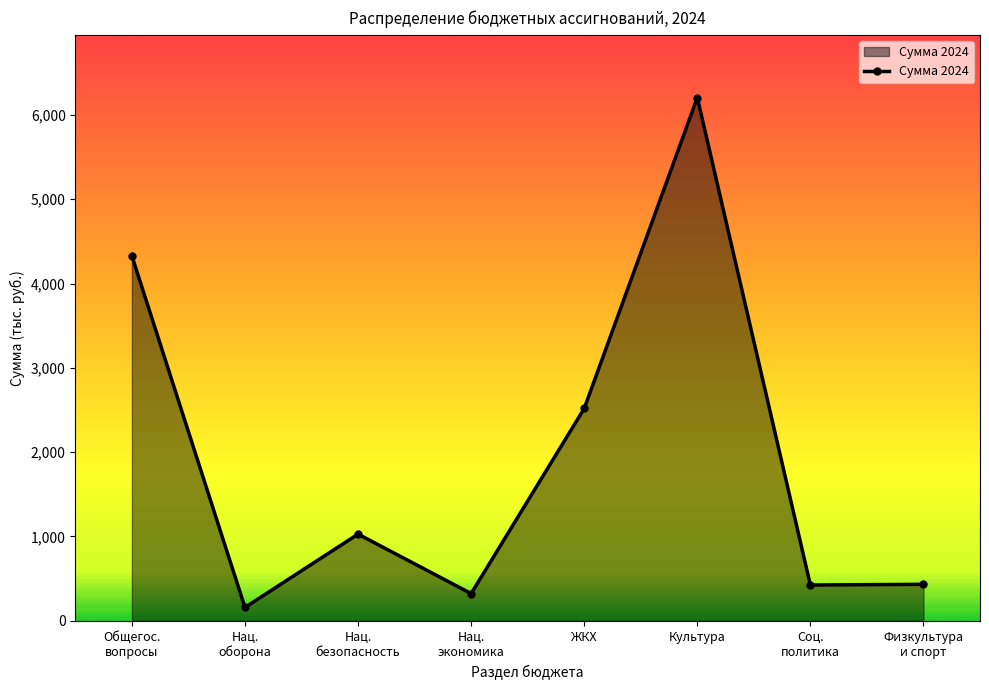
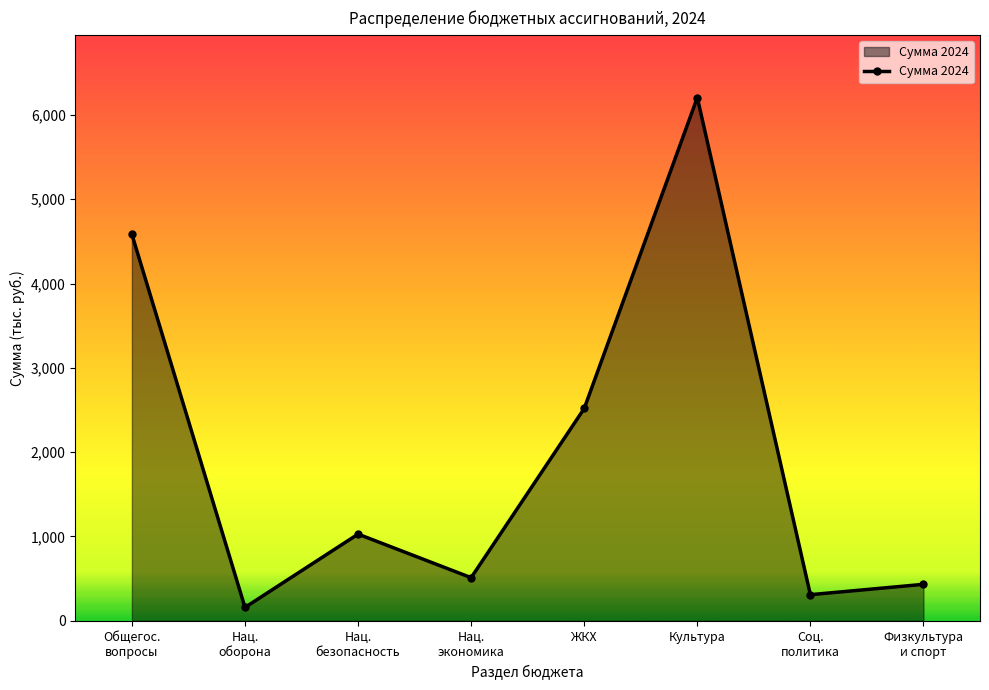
  {
-   "Общегос. вопросы": "4,300",
+   "Общегос. вопросы": "4,600",
    "Нац. оборона": "200",
    "Нац. безопасность": "1,000",
-   "Нац. экономика": "300",
+   "Нац. экономика": "500",
    "ЖКХ": "2,500",
    "Культура": "6,200",
-   "Соц. политика": "400",
+   "Соц. политика": "300",
    "Физкультура и спорт": "400"
  }
